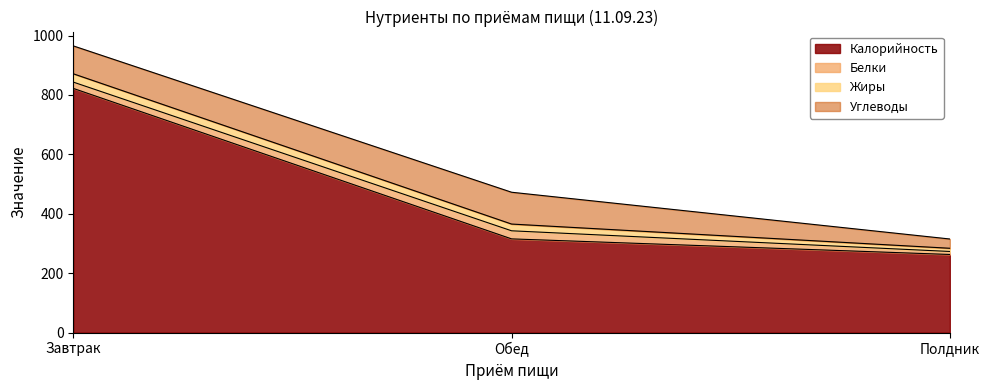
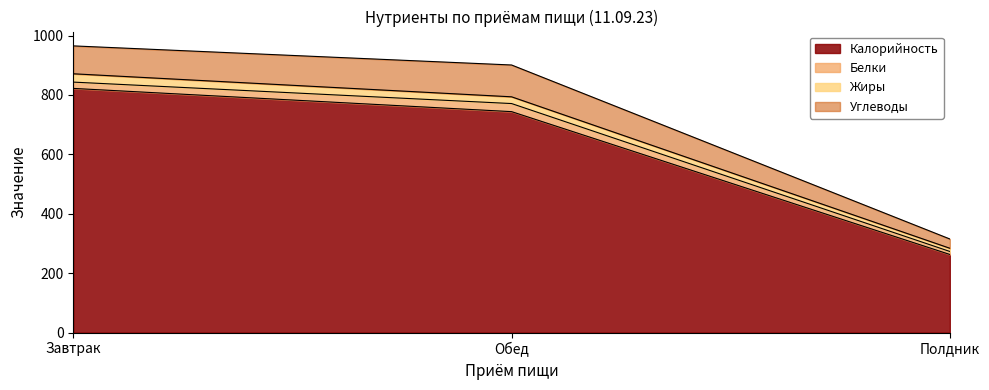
  {
    "Калорийность": {
      "Завтрак": 820,
-     "Обед": 320,
+     "Обед": 740,
      "Полдник": 260
    }
  }
